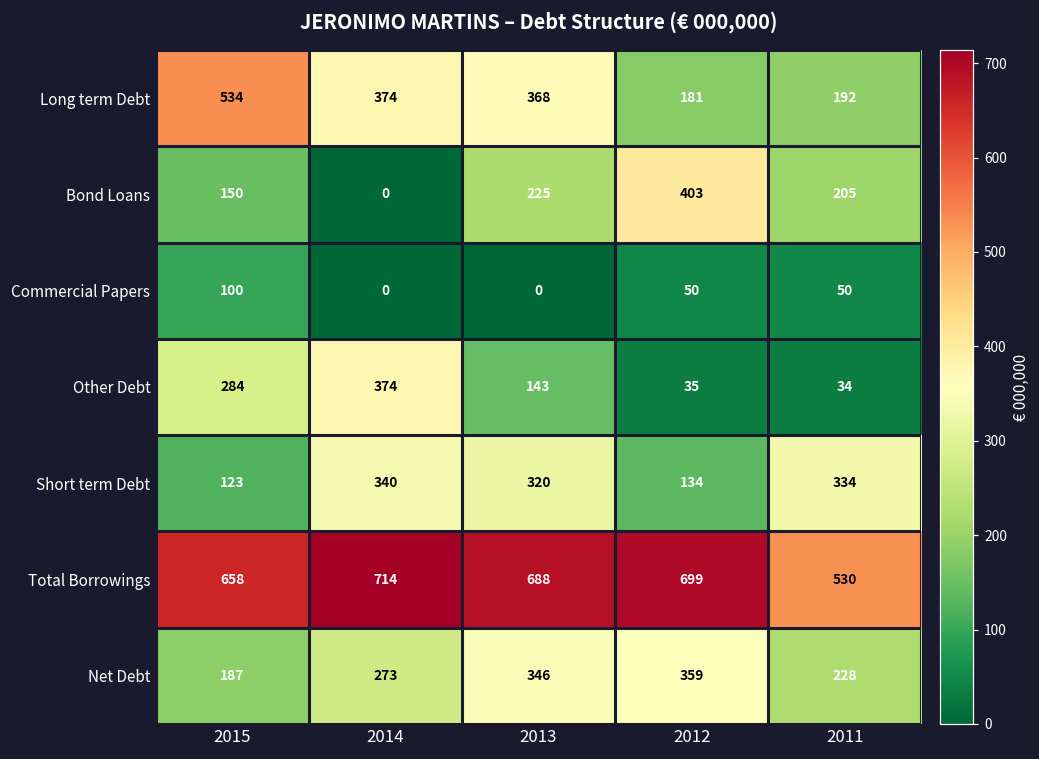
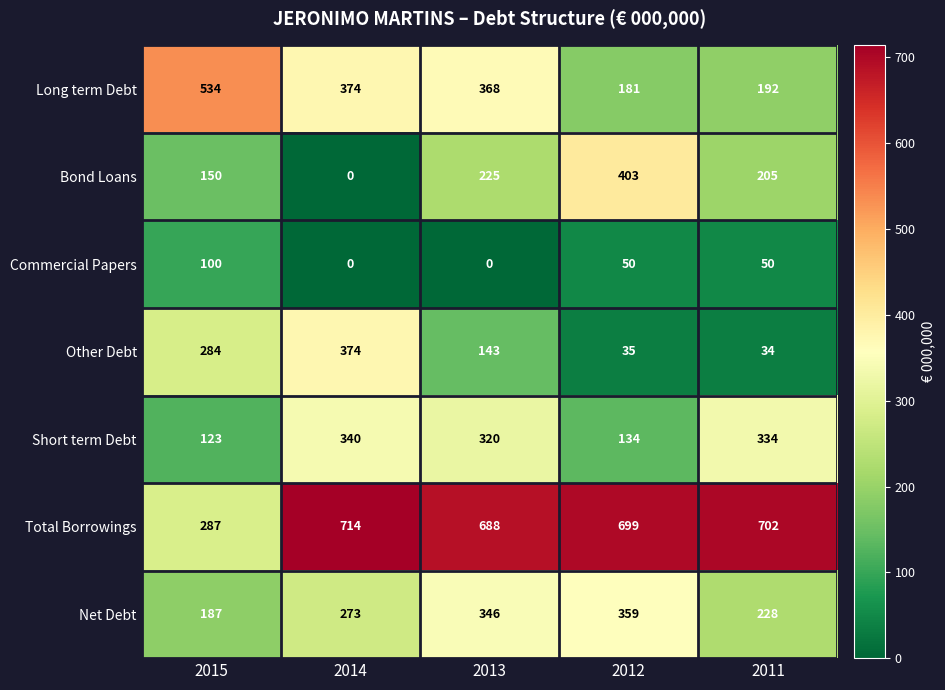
  {
    "Long term Debt": {
      "2015": 534,
      "2014": 374,
      "2013": 368,
      "2012": 181,
      "2011": 192
    },
    "Bond Loans": {
      "2015": 150,
      "2014": 0,
      "2013": 225,
      "2012": 403,
      "2011": 205
    },
    "Commercial Papers": {
      "2015": 100,
      "2014": 0,
      "2013": 0,
      "2012": 50,
      "2011": 50
    },
    "Other Debt": {
      "2015": 284,
      "2014": 374,
      "2013": 143,
      "2012": 35,
      "2011": 34
    },
    "Short term Debt": {
      "2015": 123,
      "2014": 340,
      "2013": 320,
      "2012": 134,
      "2011": 334
    },
    "Total Borrowings": {
-     "2015": 658,
+     "2015": 287,
      "2014": 714,
      "2013": 688,
      "2012": 699,
-     "2011": 530
+     "2011": 702
    },
    "Net Debt": {
      "2015": 187,
      "2014": 273,
      "2013": 346,
      "2012": 359,
      "2011": 228
    }
  }
